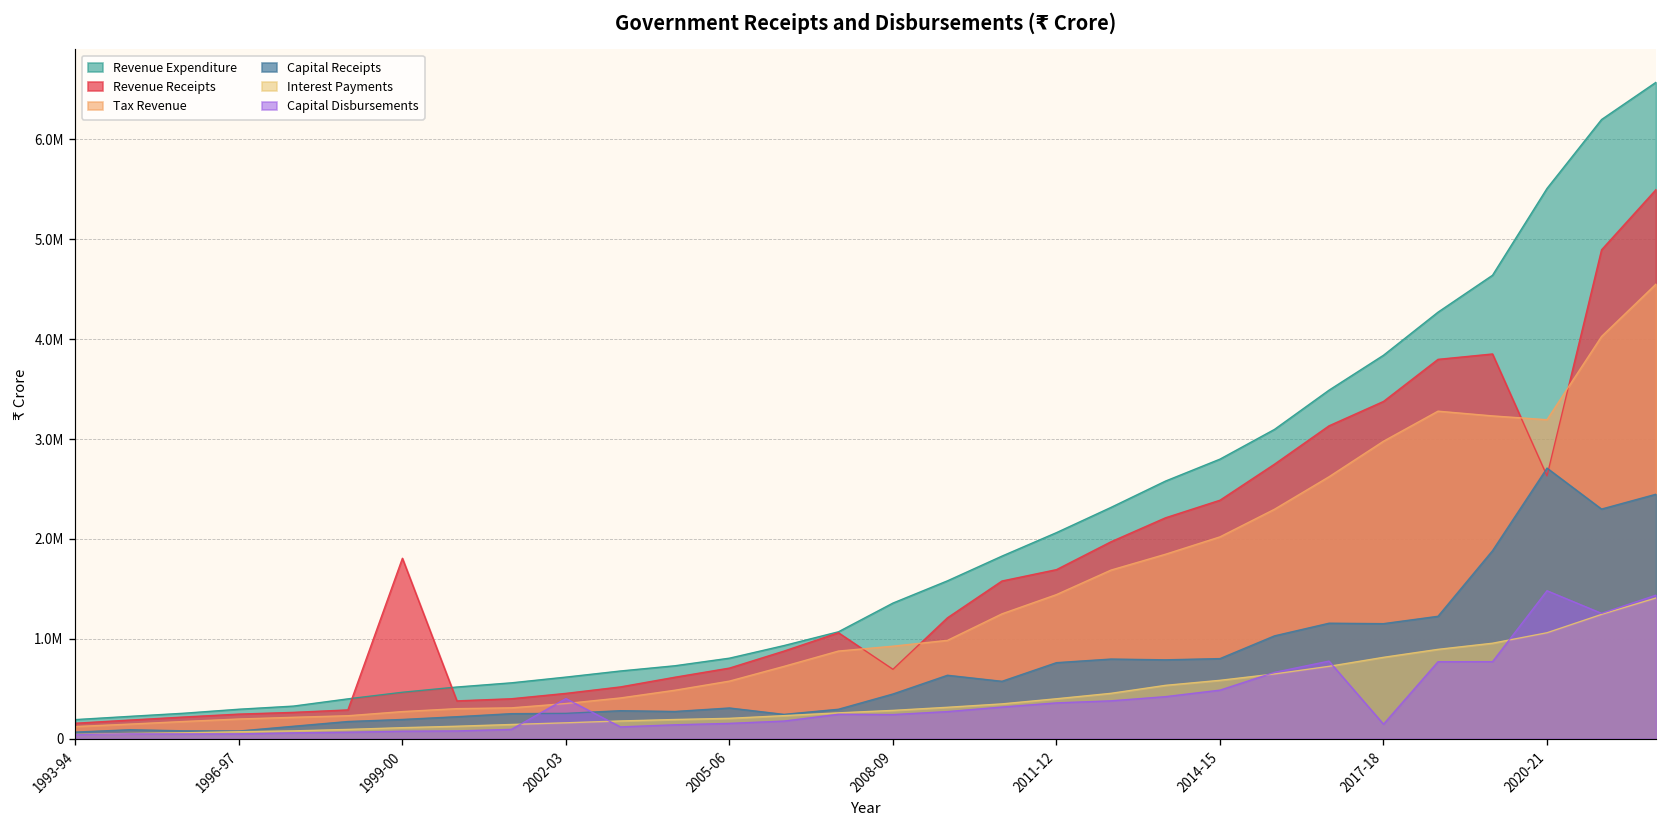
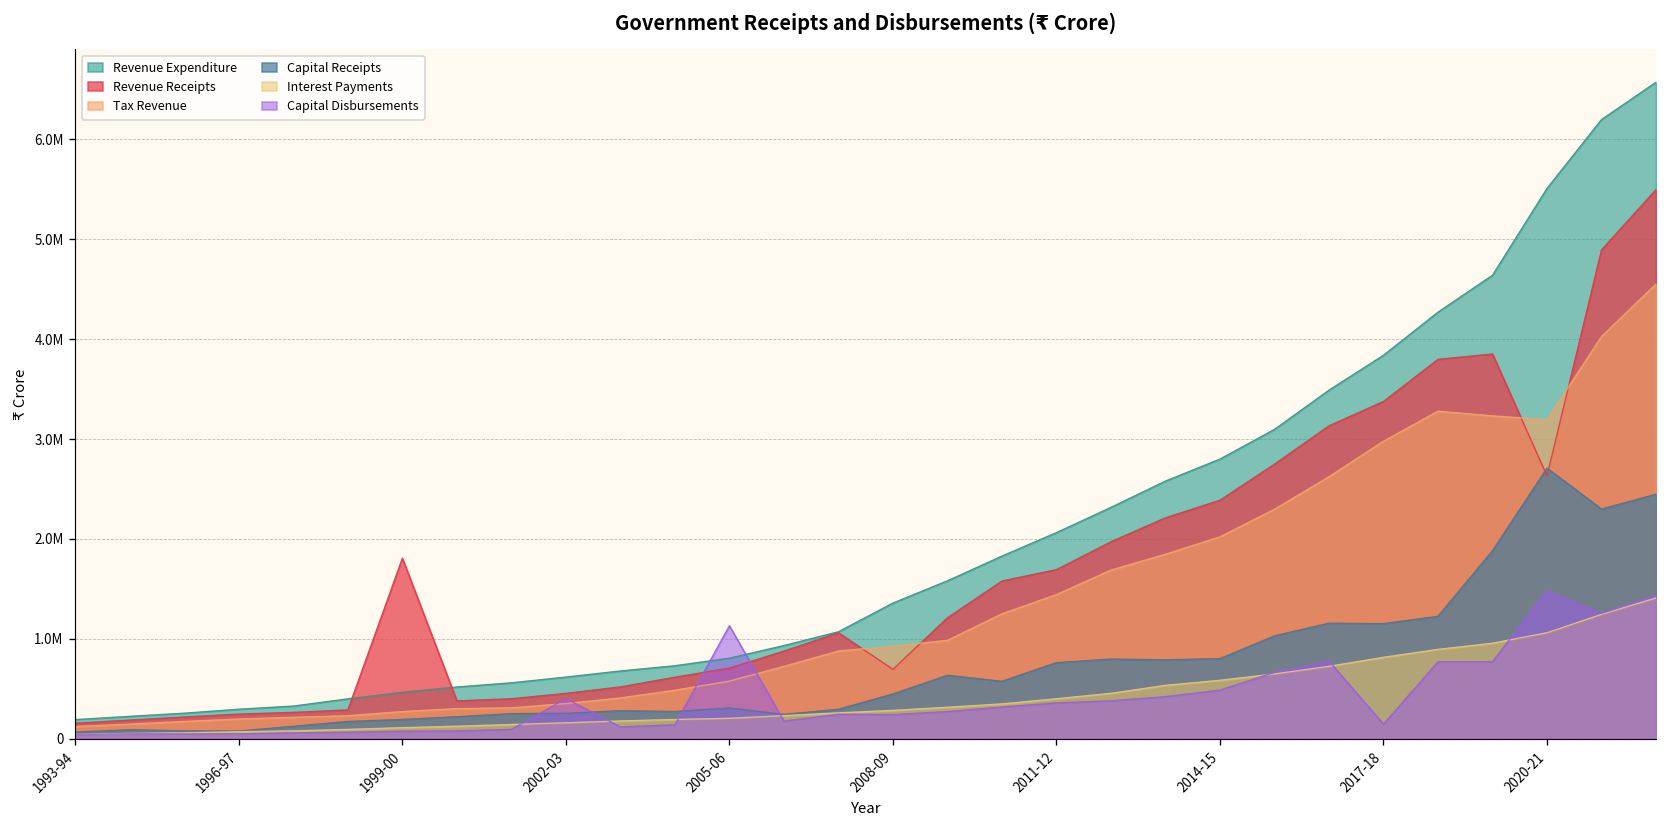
  {
    "Revenue Receipts": {
      "1993-94": 200000,
      "1996-97": 200000,
      "1999-00": 1800000,
      "2002-03": 500000,
      "2005-06": 700000,
      "2008-09": 700000,
      "2011-12": 1700000,
      "2014-15": 2400000,
      "2017-18": 3400000,
      "2020-21": 2600000
    },
    "Capital Disbursements": {
      "1999-00": 100000,
      "2002-03": 400000,
-     "2005-06": 200000,
+     "2005-06": 1100000,
      "2008-09": 200000,
      "2011-12": 400000,
      "2014-15": 500000,
      "2017-18": 100000,
      "2020-21": 1500000
    }
  }
